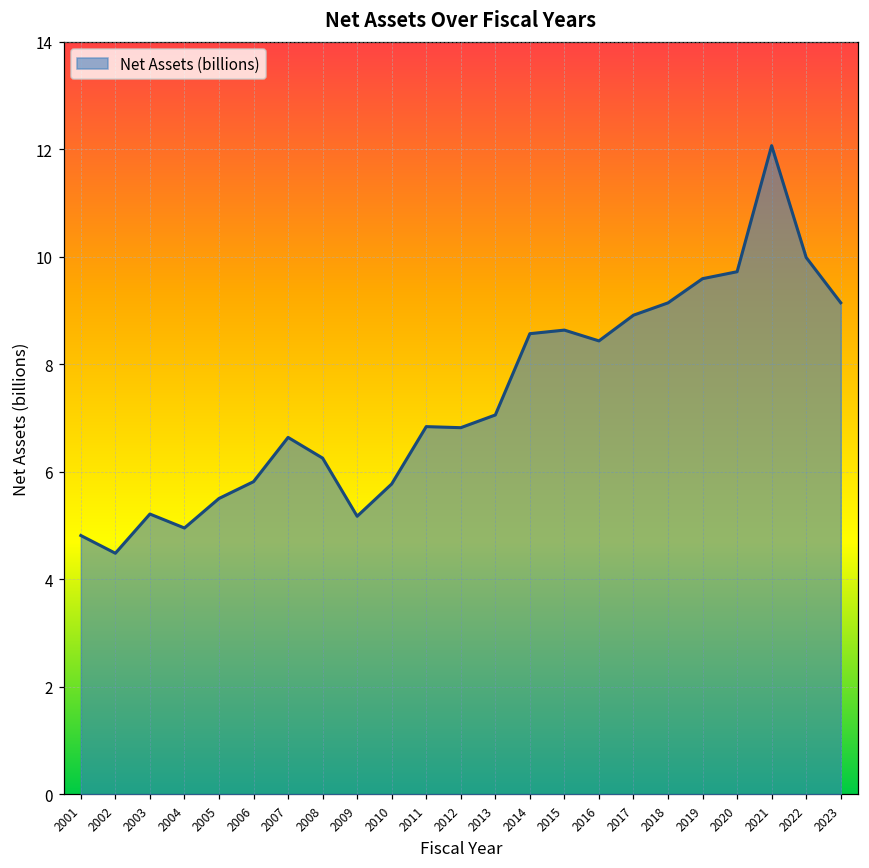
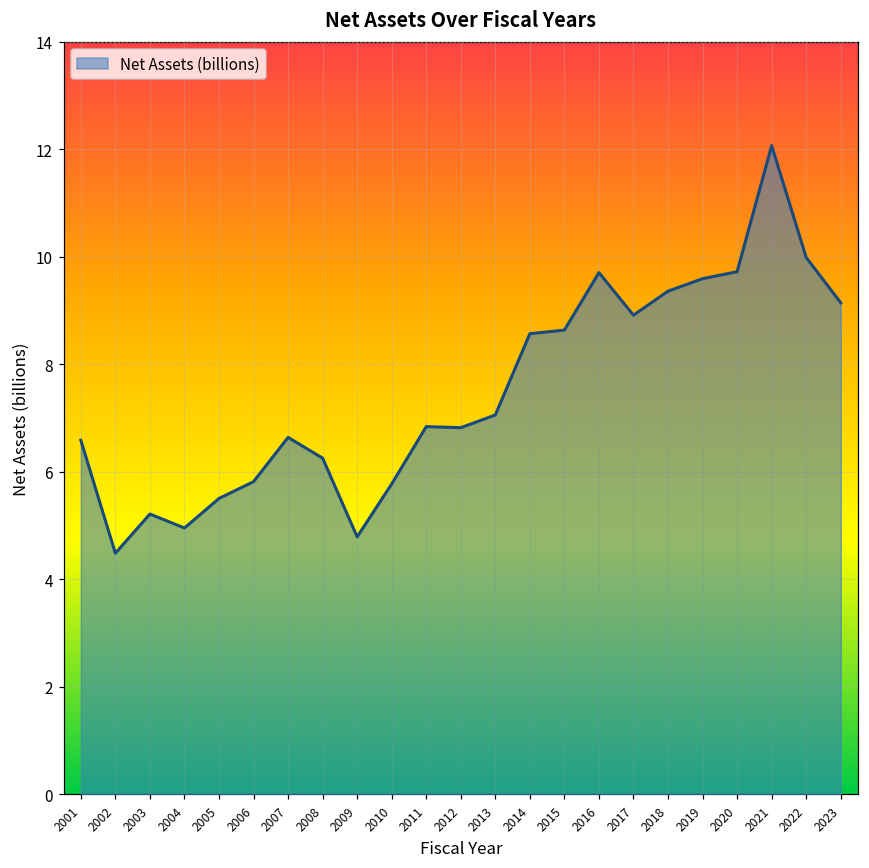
  {
-   "2001": 4.8,
+   "2001": 6.6,
    "2002": 4.5,
    "2003": 5.2,
    "2004": 5.0,
    "2005": 5.5,
    "2006": 5.8,
    "2007": 6.6,
    "2008": 6.3,
-   "2009": 5.2,
+   "2009": 4.8,
    "2010": 5.8,
    "2011": 6.8,
    "2012": 6.8,
    "2013": 7.1,
    "2014": 8.6,
    "2015": 8.6,
-   "2016": 8.4,
+   "2016": 9.7,
    "2017": 8.9,
-   "2018": 9.1,
+   "2018": 9.4,
    "2019": 9.6,
    "2020": 9.7,
    "2021": 12.1,
    "2022": 10.0,
    "2023": 9.1
  }
